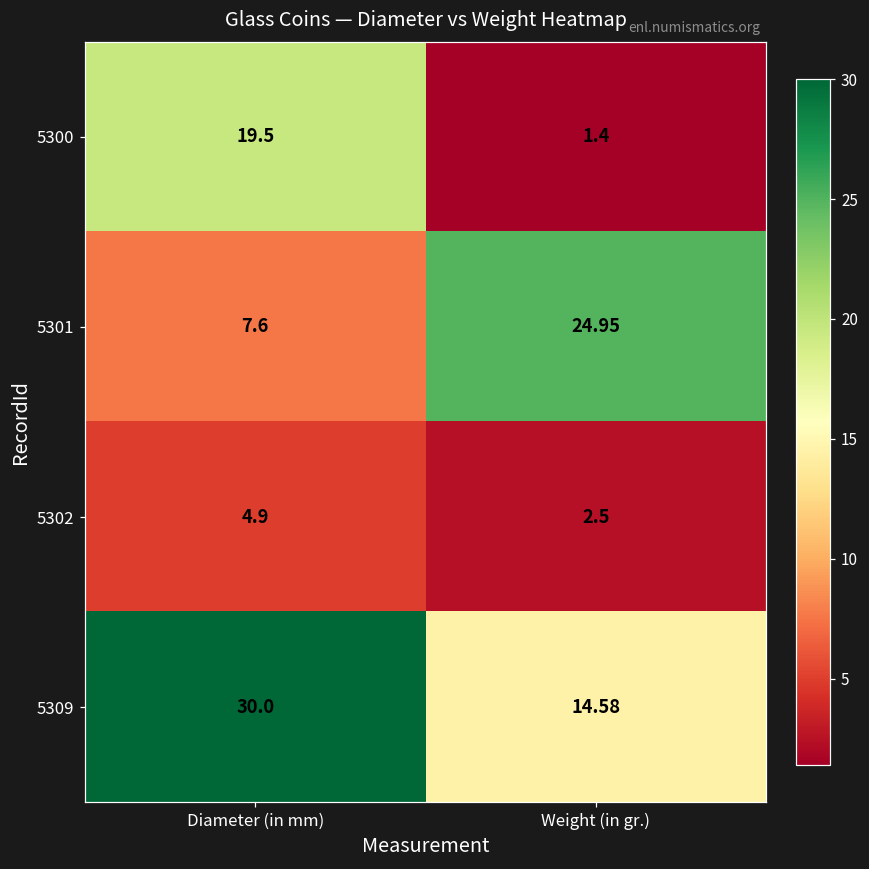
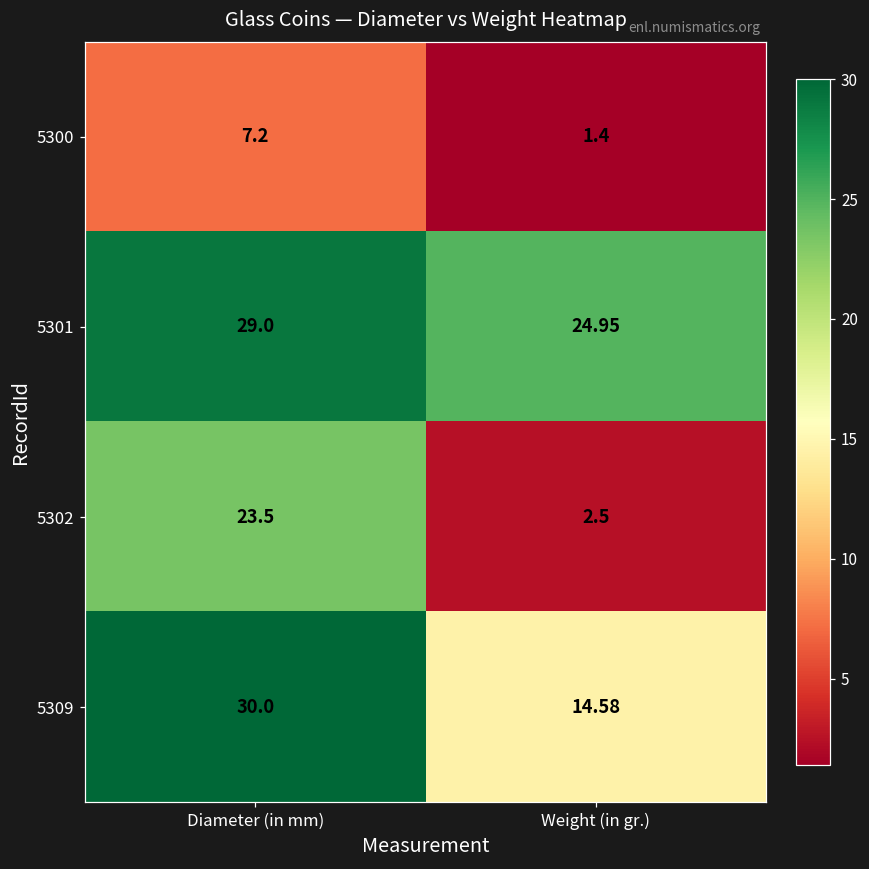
  {
    "5300": {
-     "Diameter (in mm)": 19.5,
+     "Diameter (in mm)": 7.2,
      "Weight (in gr.)": 1.4
    },
    "5301": {
-     "Diameter (in mm)": 7.6,
+     "Diameter (in mm)": 29.0,
      "Weight (in gr.)": 24.95
    },
    "5302": {
-     "Diameter (in mm)": 4.9,
+     "Diameter (in mm)": 23.5,
      "Weight (in gr.)": 2.5
    },
    "5309": {
      "Diameter (in mm)": 30.0,
      "Weight (in gr.)": 14.58
    }
  }
